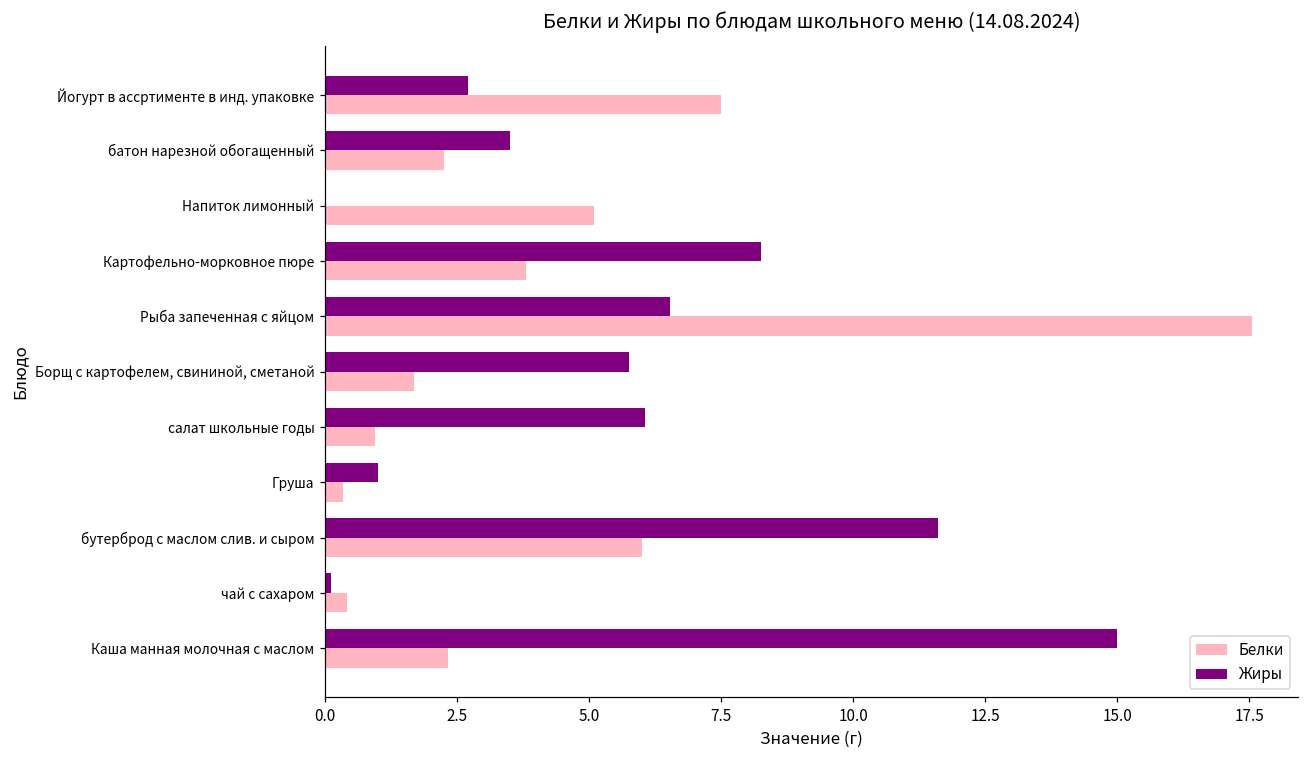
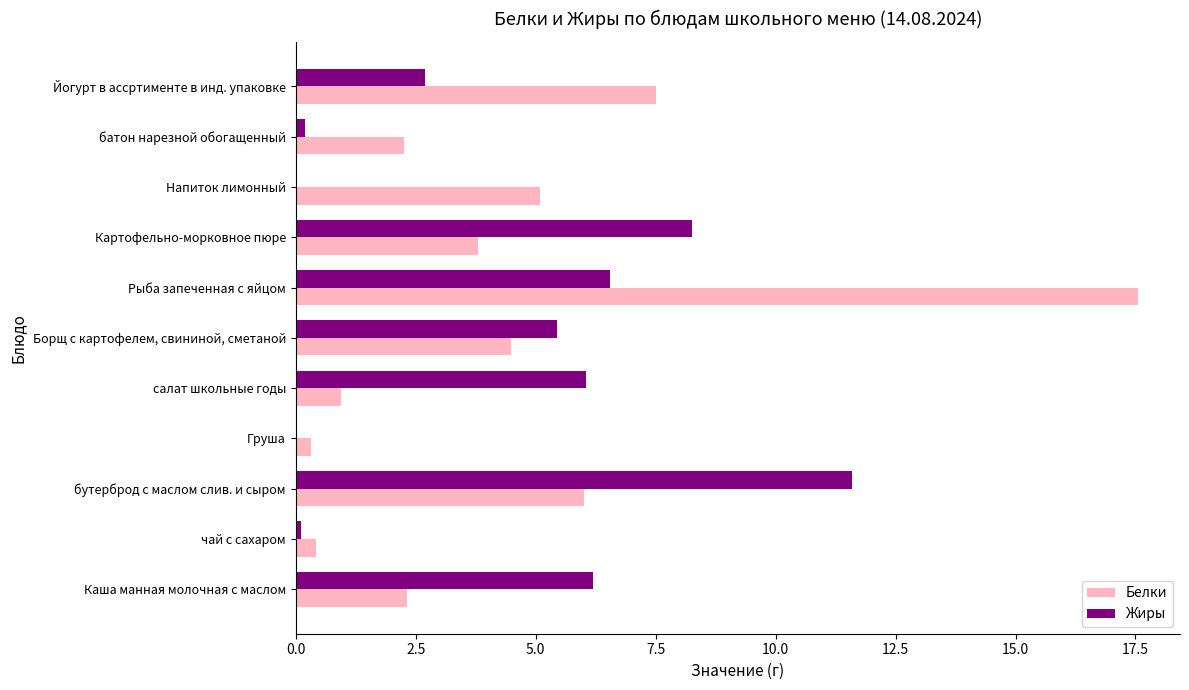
  {
    "Белки": {
      "Йогурт в ассртименте в инд. упаковке": 7.5,
      "батон нарезной обогащенный": 2.3,
      "Напиток лимонный": 5.1,
      "Картофельно-морковное пюре": 3.8,
      "Рыба запеченная с яйцом": 17.6,
-     "Борщ с картофелем, свининой, сметаной": 1.7,
+     "Борщ с картофелем, свининой, сметаной": 4.5,
      "салат школьные годы": 0.9,
      "Груша": 0.3,
      "бутерброд с маслом слив. и сыром": 6.0,
      "чай с сахаром": 0.4,
      "Каша манная молочная с маслом": 2.3
    },
    "Жиры": {
      "Йогурт в ассртименте в инд. упаковке": 2.7,
-     "батон нарезной обогащенный": 3.5,
+     "батон нарезной обогащенный": 0.2,
      "Напиток лимонный": 0.0,
      "Картофельно-морковное пюре": 8.3,
      "Рыба запеченная с яйцом": 6.5,
-     "Борщ с картофелем, свининой, сметаной": 5.8,
+     "Борщ с картофелем, свининой, сметаной": 5.4,
      "салат школьные годы": 6.1,
-     "Груша": 1,
+     "Груша": 0,
      "бутерброд с маслом слив. и сыром": 11.6,
      "чай с сахаром": 0.1,
-     "Каша манная молочная с маслом": 15.0
+     "Каша манная молочная с маслом": 6.2
    }
  }
